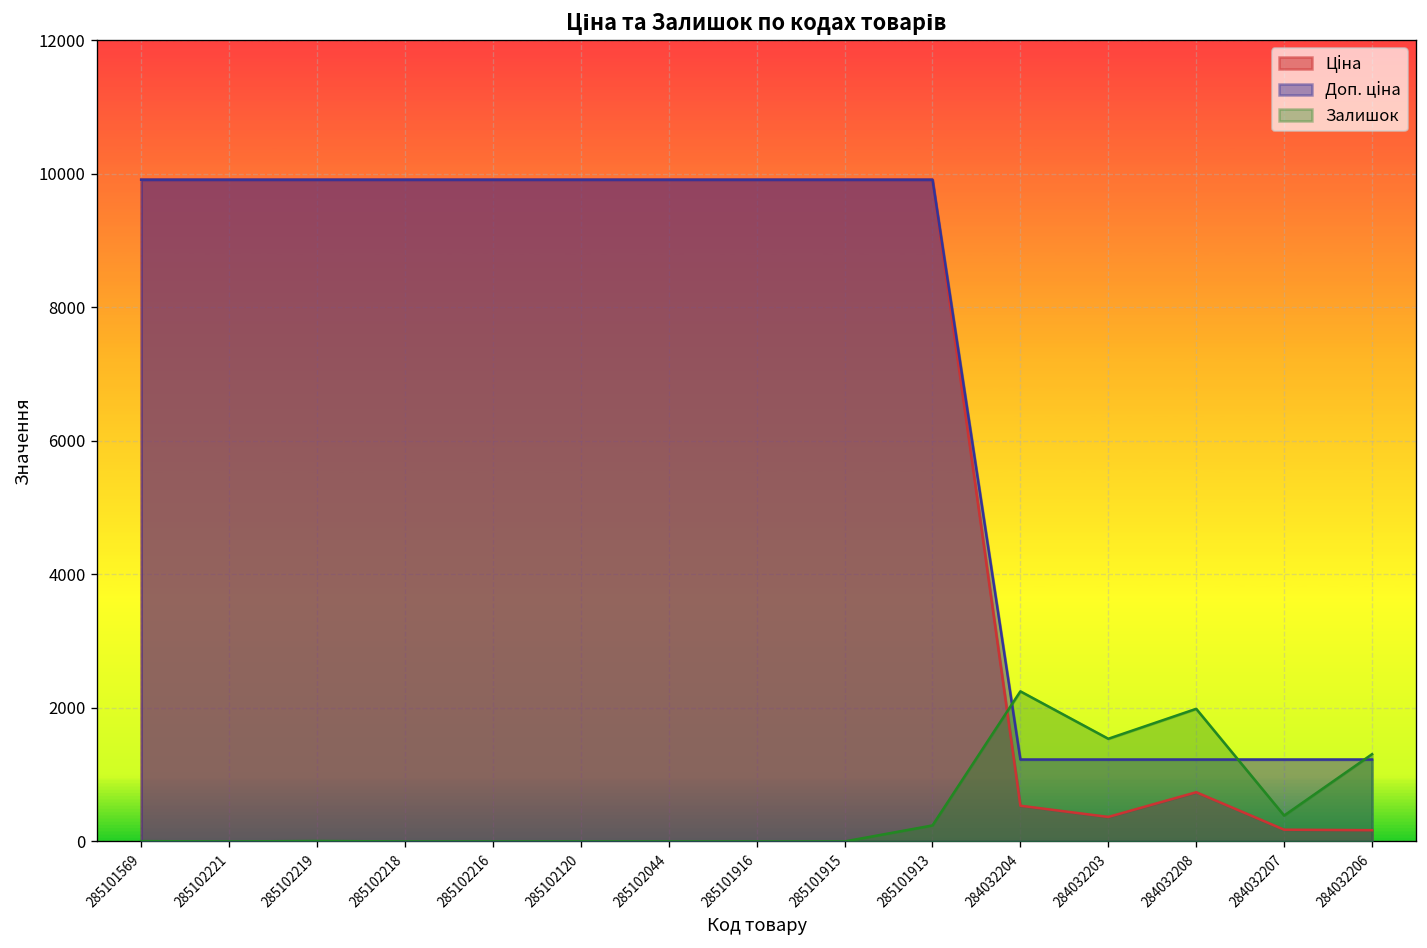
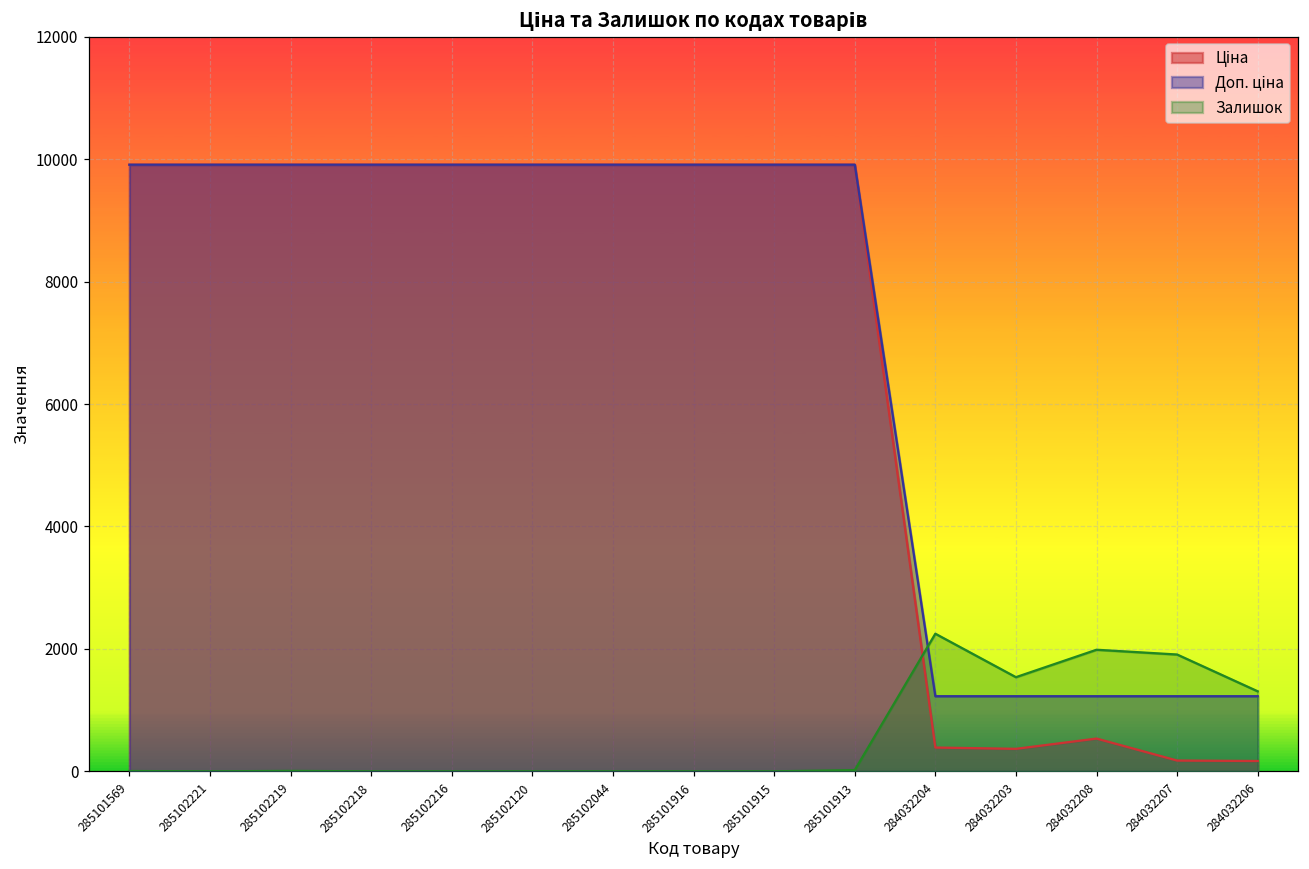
  {
    "Ціна": {
-     "284032204": 500,
+     "284032204": 400,
      "284032203": 400,
-     "284032208": 700,
+     "284032208": 500,
      "284032207": 200,
      "284032206": 200
    },
    "Доп. ціна": {
      "284032204": 1200,
      "284032203": 1200,
      "284032208": 1200,
      "284032207": 1200,
      "284032206": 1200
    },
    "Залишок": {
      "285101569": 0,
      "285102221": 0,
      "285102219": 0,
      "285102218": 0,
      "285102216": 0,
      "285102120": 0,
      "285102044": 0,
      "285101916": 0,
      "285101915": 0,
-     "285101913": 200,
+     "285101913": 0,
      "284032204": 2200,
      "284032203": 1500,
      "284032208": 2000,
-     "284032207": 400,
+     "284032207": 1900,
      "284032206": 1300
    }
  }
